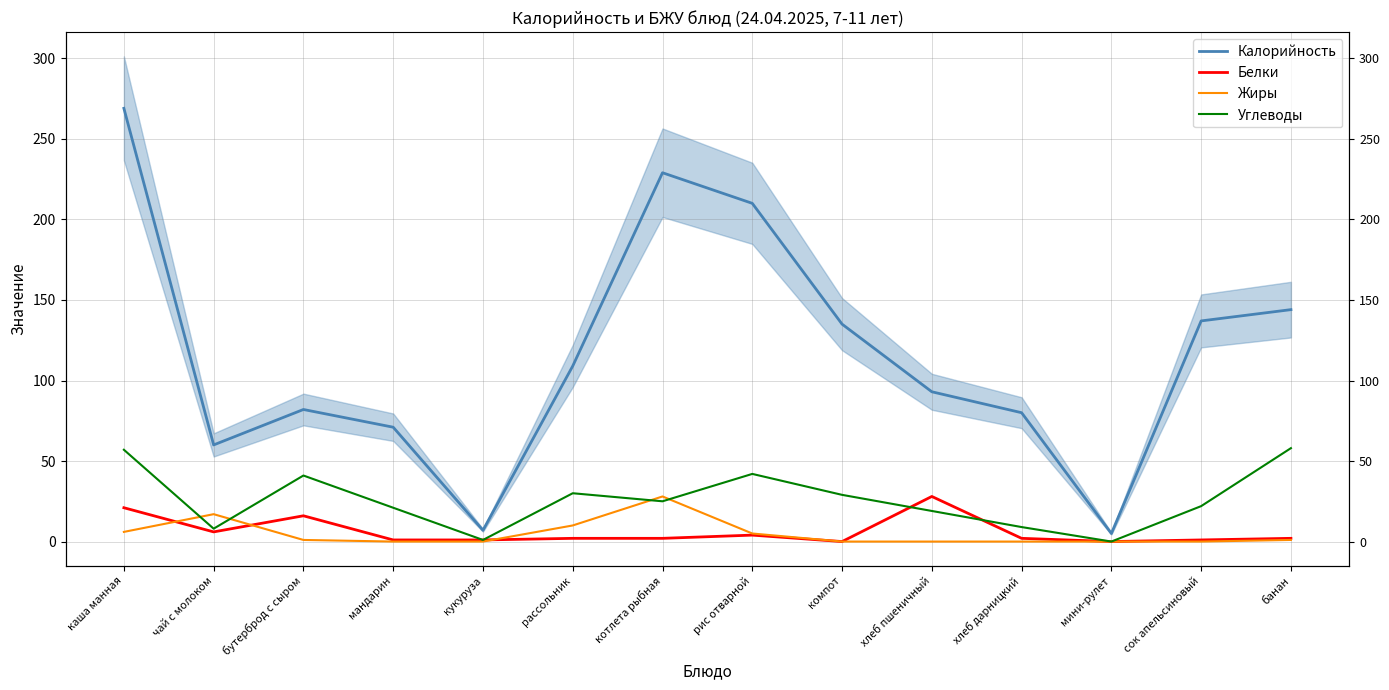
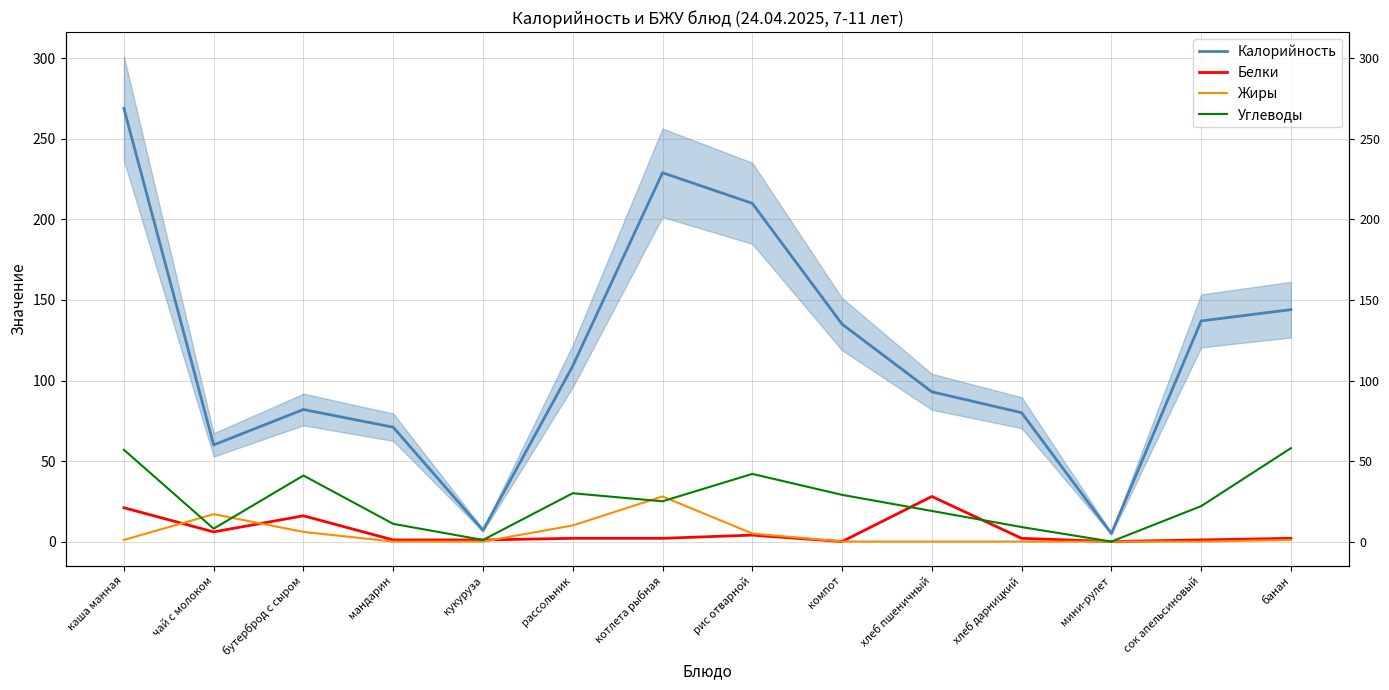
  {
    "Белки": {
      "каша манная": 21,
      "чай с молоком": 6,
      "бутерброд с сыром": 16,
      "рассольник": 2,
      "котлета рыбная": 2,
      "хлеб пшеничный": 28,
      "хлеб дарницкий": 2
    },
    "Жиры": {
-     "каша манная": 6,
+     "каша манная": 1,
      "чай с молоком": 17,
-     "бутерброд с сыром": 1,
+     "бутерброд с сыром": 6,
      "рассольник": 10,
      "котлета рыбная": 28,
      "хлеб пшеничный": 0,
      "хлеб дарницкий": 0
    },
    "Углеводы": {
      "каша манная": 57,
      "чай с молоком": 8,
      "бутерброд с сыром": 41,
-     "мандарин": 21,
+     "мандарин": 11,
      "рассольник": 30,
      "котлета рыбная": 25,
      "рис отварной": 42,
      "компот": 29,
      "хлеб пшеничный": 19,
      "хлеб дарницкий": 9,
      "сок апельсиновый": 22,
      "банан": 58
    }
  }
